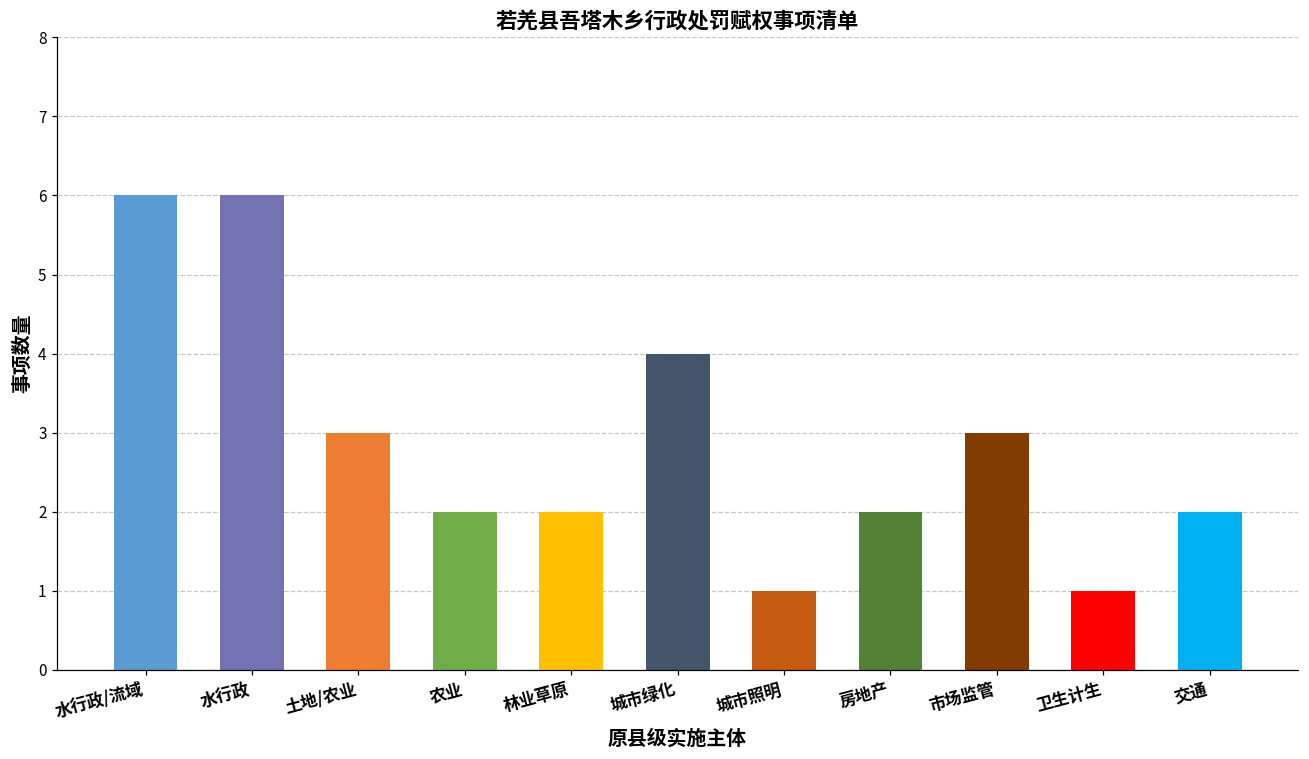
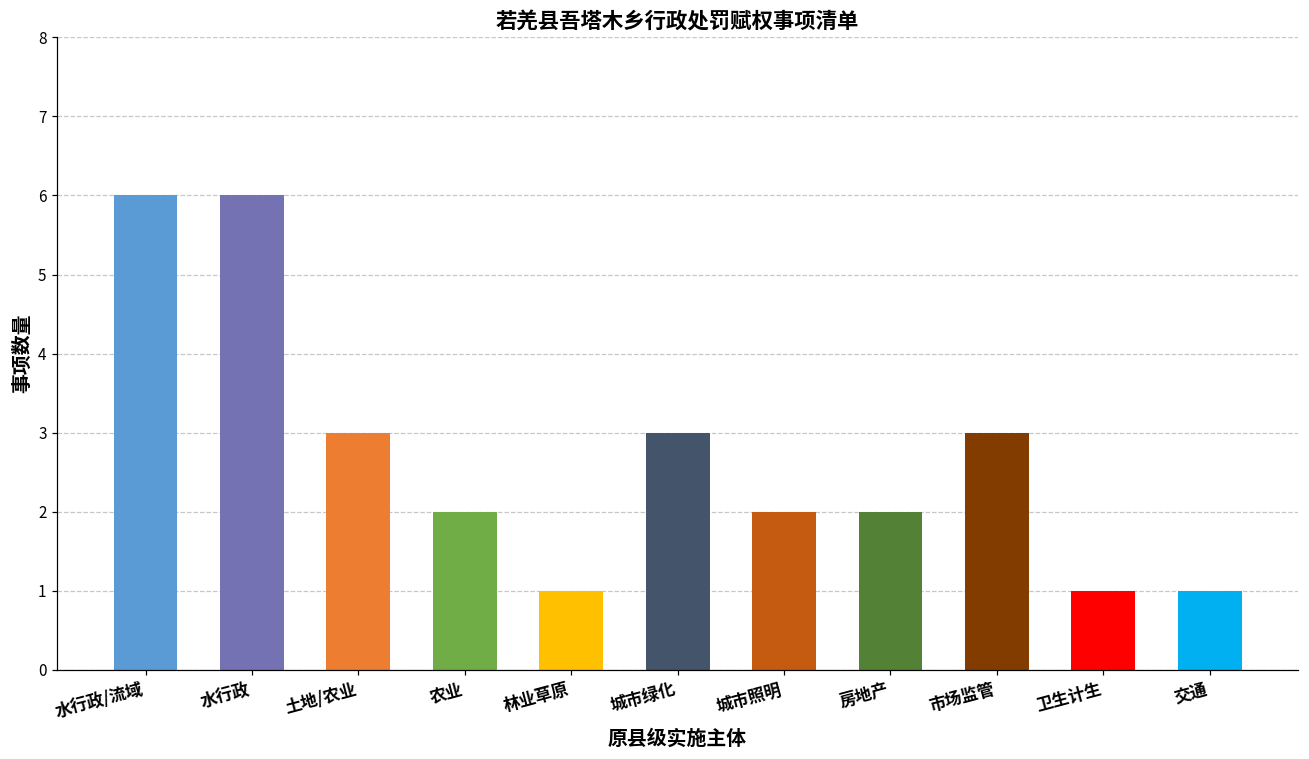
  {
    "水行政/流域": 6,
    "水行政": 6,
    "土地/农业": 3,
    "农业": 2,
-   "林业草原": 2,
-   "城市绿化": 4,
-   "城市照明": 1,
+   "林业草原": 1,
+   "城市绿化": 3,
+   "城市照明": 2,
    "房地产": 2,
    "市场监管": 3,
    "卫生计生": 1,
-   "交通": 2
+   "交通": 1
  }
